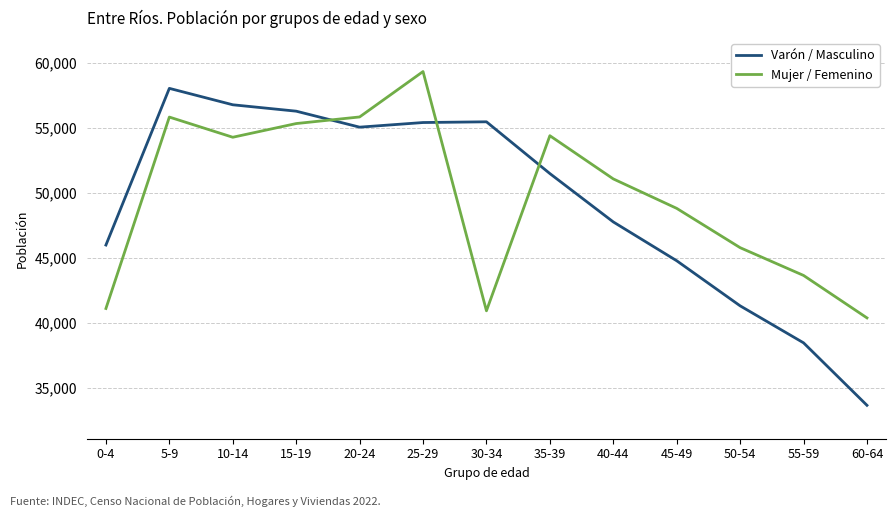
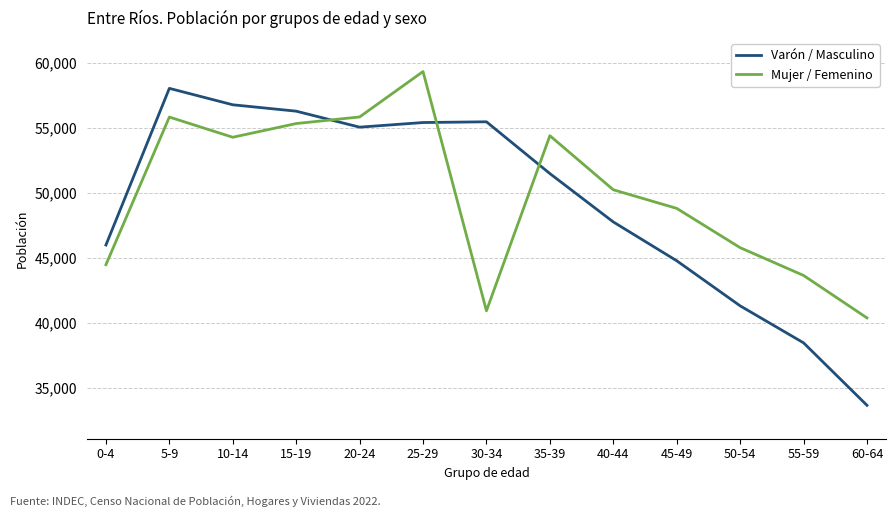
  {
    "Varón / Masculino": {
      "0-4": "46,000",
      "5-9": "58,000",
      "10-14": "56,800",
      "15-19": "56,300",
      "20-24": "55,100",
      "25-29": "55,400",
      "30-34": "55,500",
      "35-39": "51,500",
      "40-44": "47,800",
      "45-49": "44,800",
      "50-54": "41,300",
      "55-59": "38,500",
      "60-64": "33,700"
    },
    "Mujer / Femenino": {
-     "0-4": "41,100",
+     "0-4": "44,500",
      "5-9": "55,800",
      "10-14": "54,300",
      "15-19": "55,300",
      "20-24": "55,800",
      "25-29": "59,300",
      "30-34": "40,900",
      "35-39": "54,400",
-     "40-44": "51,100",
+     "40-44": "50,200",
      "45-49": "48,800",
      "50-54": "45,800",
      "55-59": "43,700",
      "60-64": "40,400"
    }
  }
